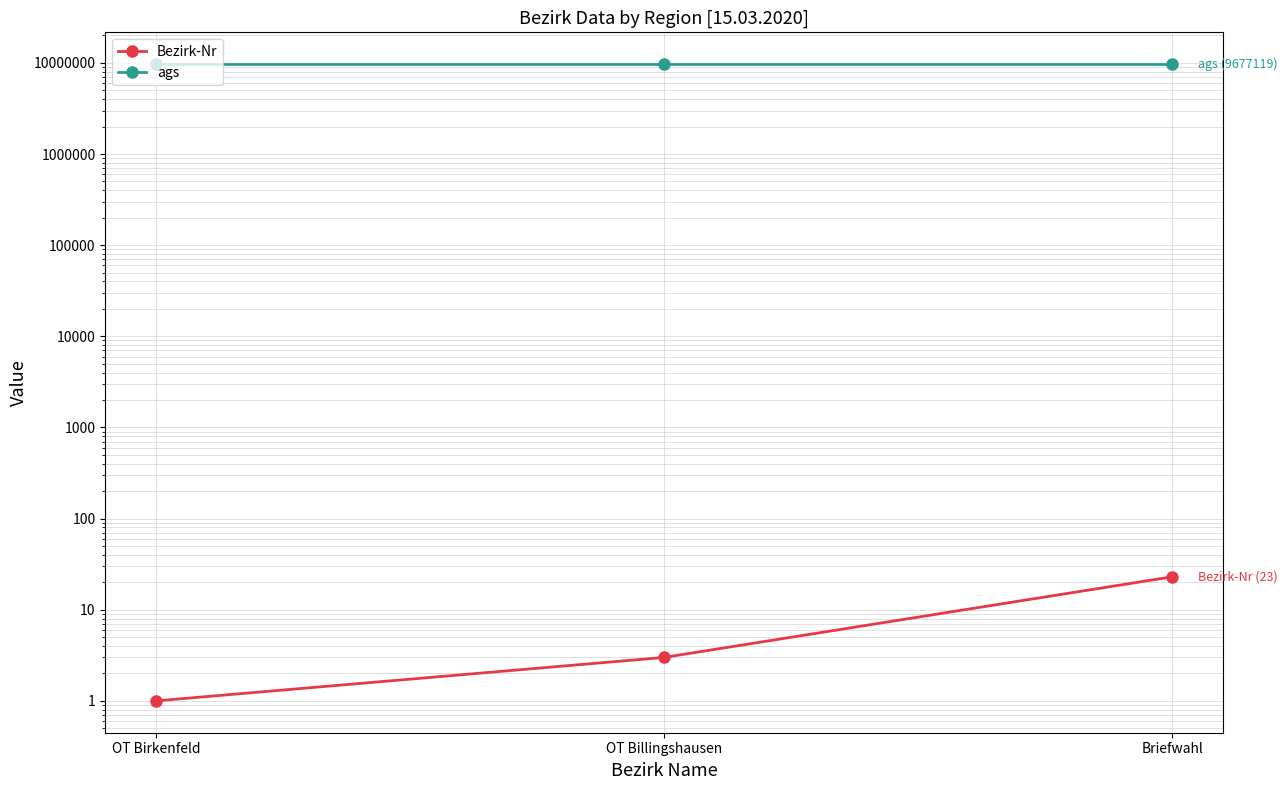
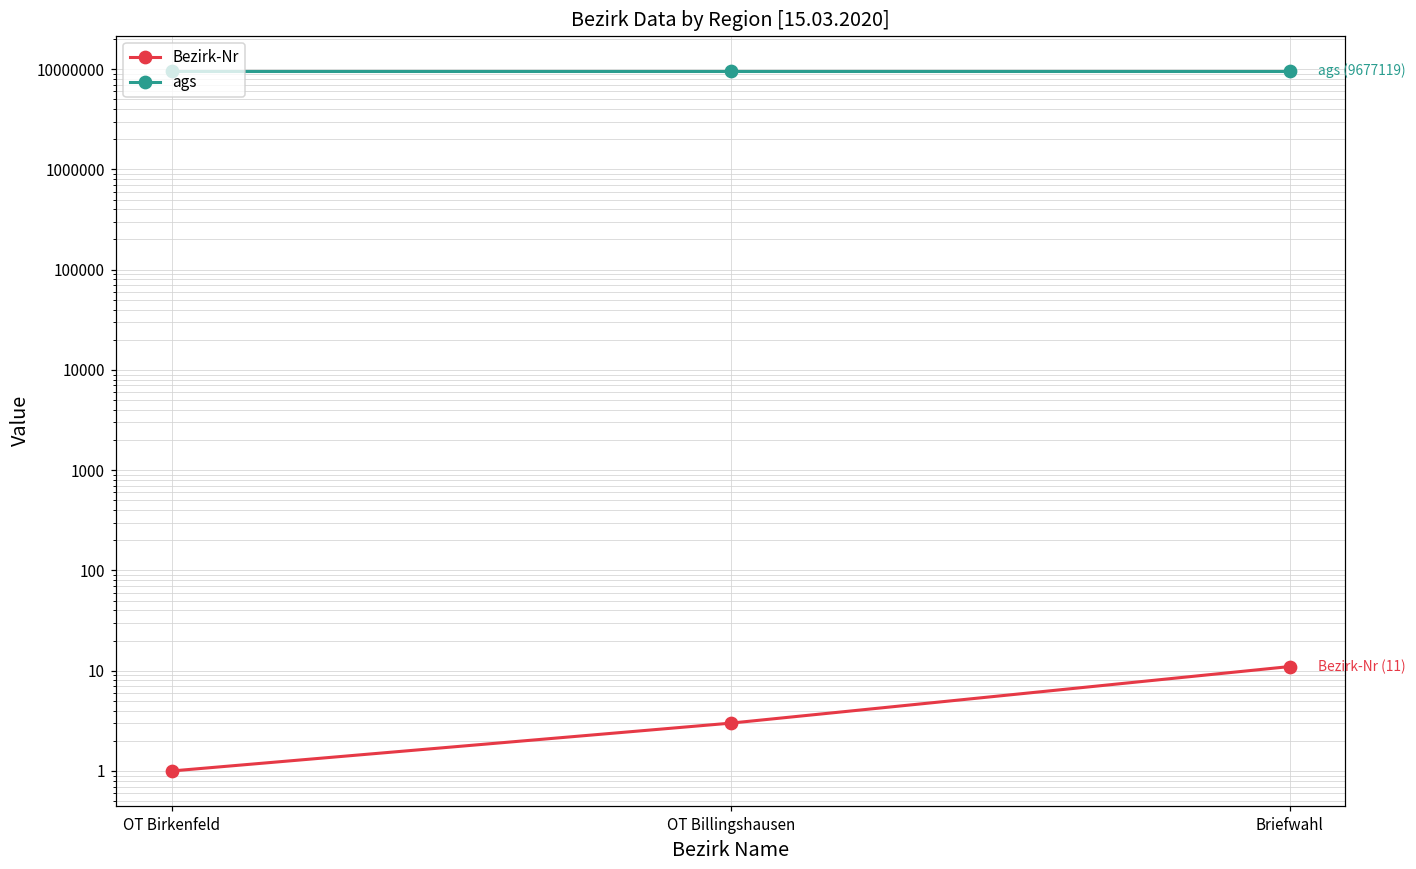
  {
    "Bezirk-Nr": {
-     "Briefwahl": "(23)"
+     "Briefwahl": "(11)"
    },
    "ags": {
      "OT Billingshausen": "10000000",
      "Briefwahl": "10000000"
    }
  }
